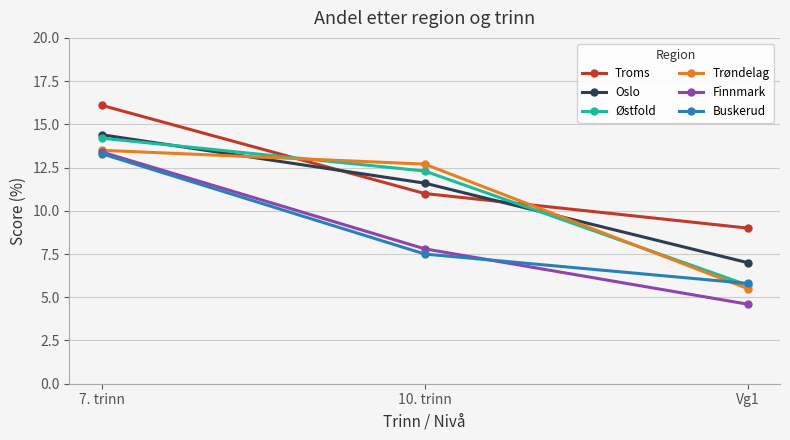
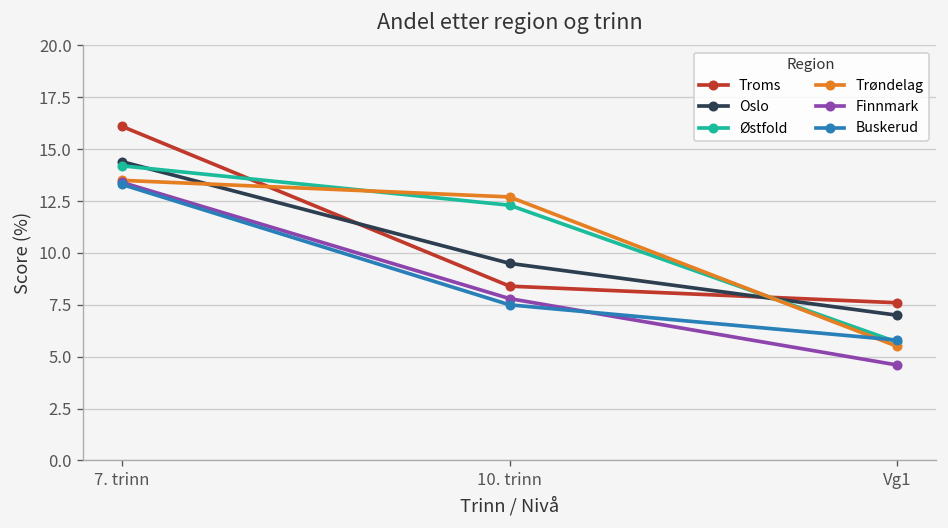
  {
    "Troms": {
      "7. trinn": 16.1,
-     "10. trinn": 11.0,
-     "Vg1": 9.0
+     "10. trinn": 8.4,
+     "Vg1": 7.6
    },
    "Oslo": {
      "7. trinn": 14.4,
-     "10. trinn": 11.6,
+     "10. trinn": 9.5,
      "Vg1": 7.0
    },
    "Østfold": {
      "7. trinn": 14.2,
      "10. trinn": 12.3
    },
    "Trøndelag": {
      "10. trinn": 12.7,
      "Vg1": 5.5
    },
    "Finnmark": {
      "10. trinn": 7.8,
      "Vg1": 4.6
    },
    "Buskerud": {
      "10. trinn": 7.5
    }
  }
